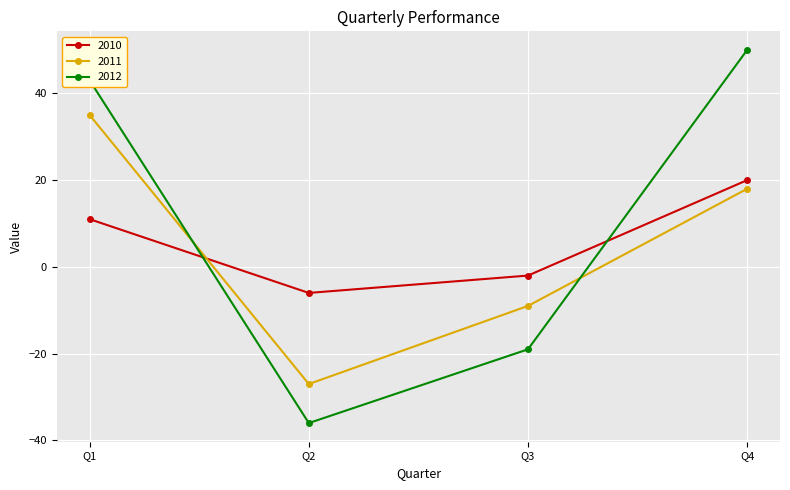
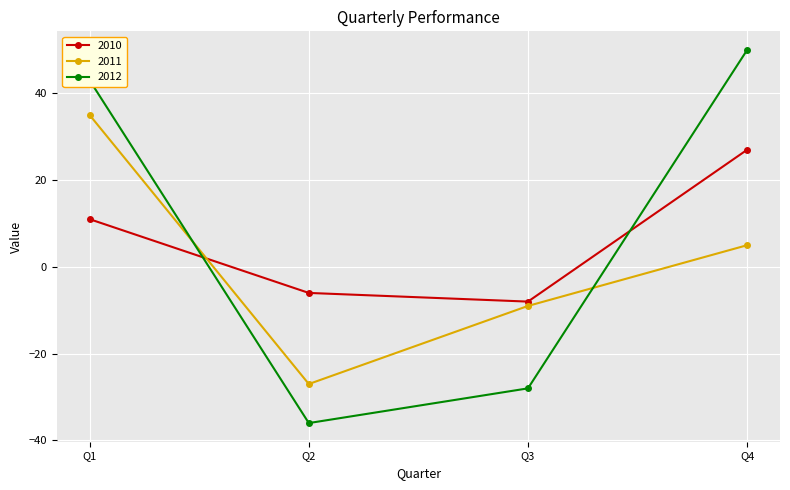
  {
    "2010": {
      "Q1": 11,
      "Q2": -6,
-     "Q3": -2,
-     "Q4": 20
+     "Q3": -8,
+     "Q4": 27
    },
    "2011": {
      "Q1": 35,
      "Q2": -27,
      "Q3": -9,
-     "Q4": 18
+     "Q4": 5
    },
    "2012": {
      "Q2": -36,
-     "Q3": -19,
+     "Q3": -28,
      "Q4": 50
    }
  }
